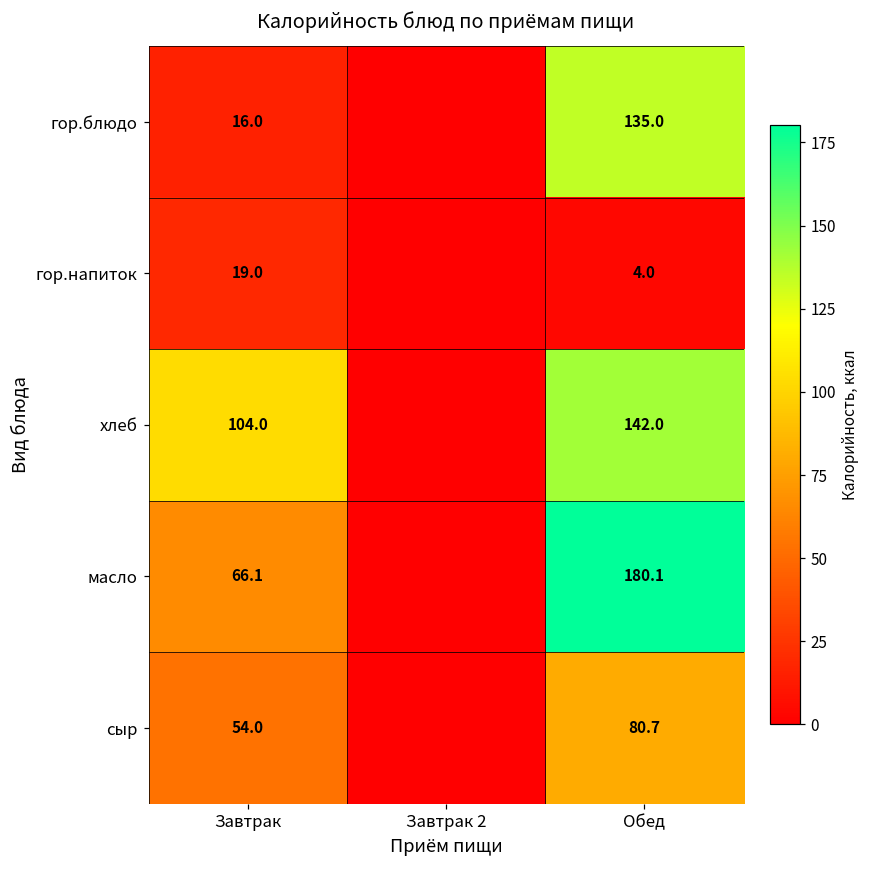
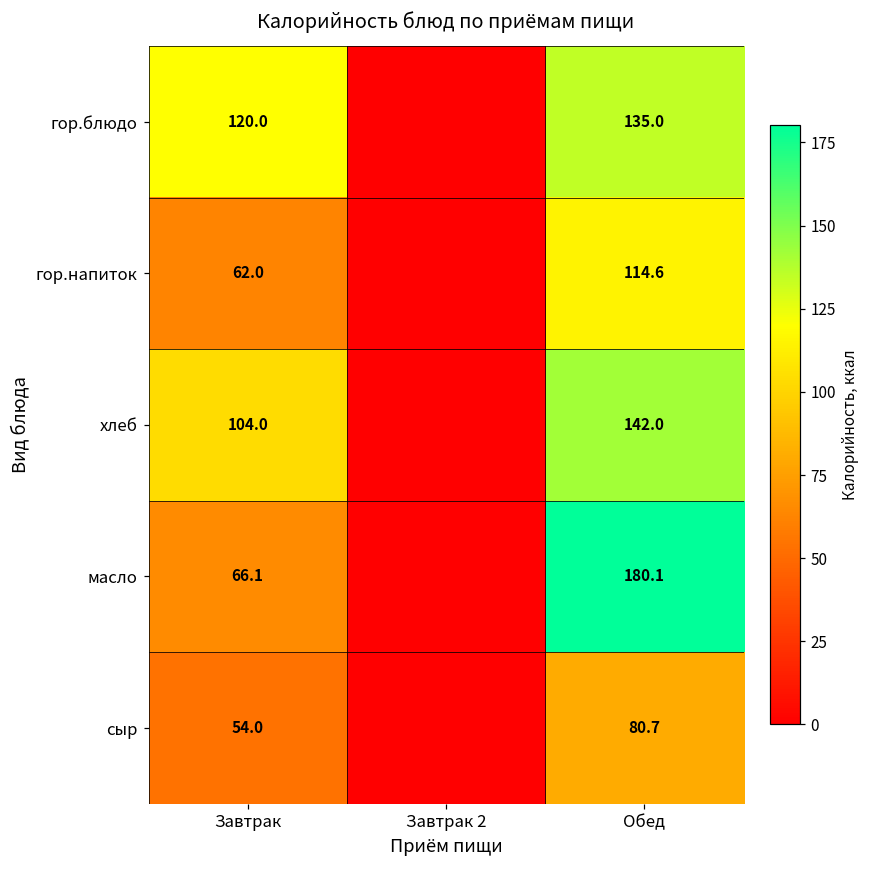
  {
    "гор.блюдо": {
-     "Завтрак": 16.0,
+     "Завтрак": 120.0,
      "Обед": 135.0
    },
    "гор.напиток": {
-     "Завтрак": 19.0,
-     "Обед": 4.0
+     "Завтрак": 62.0,
+     "Обед": 114.6
    },
    "хлеб": {
      "Завтрак": 104.0,
      "Обед": 142.0
    },
    "масло": {
      "Завтрак": 66.1,
      "Обед": 180.1
    },
    "сыр": {
      "Завтрак": 54.0,
      "Обед": 80.7
    }
  }
